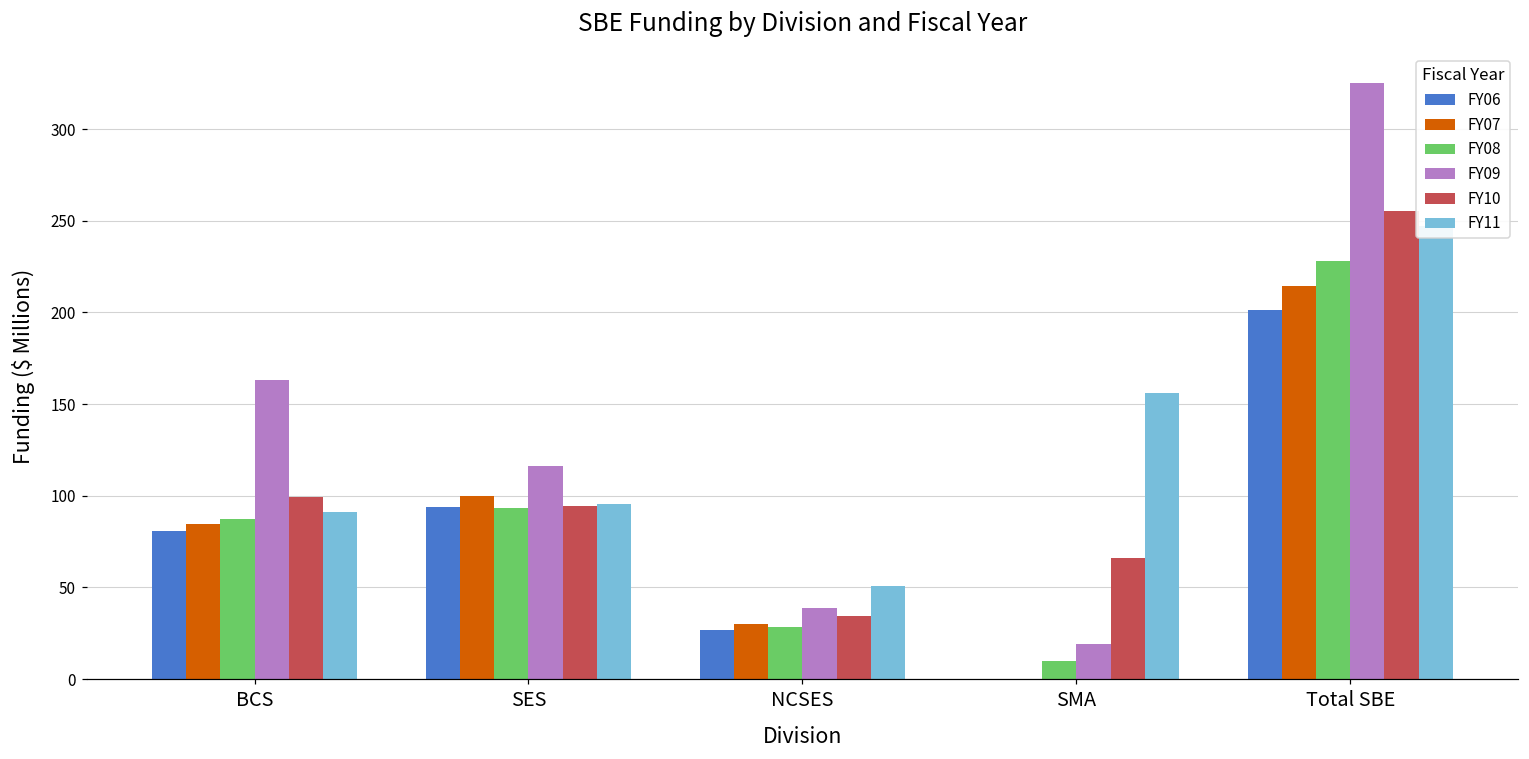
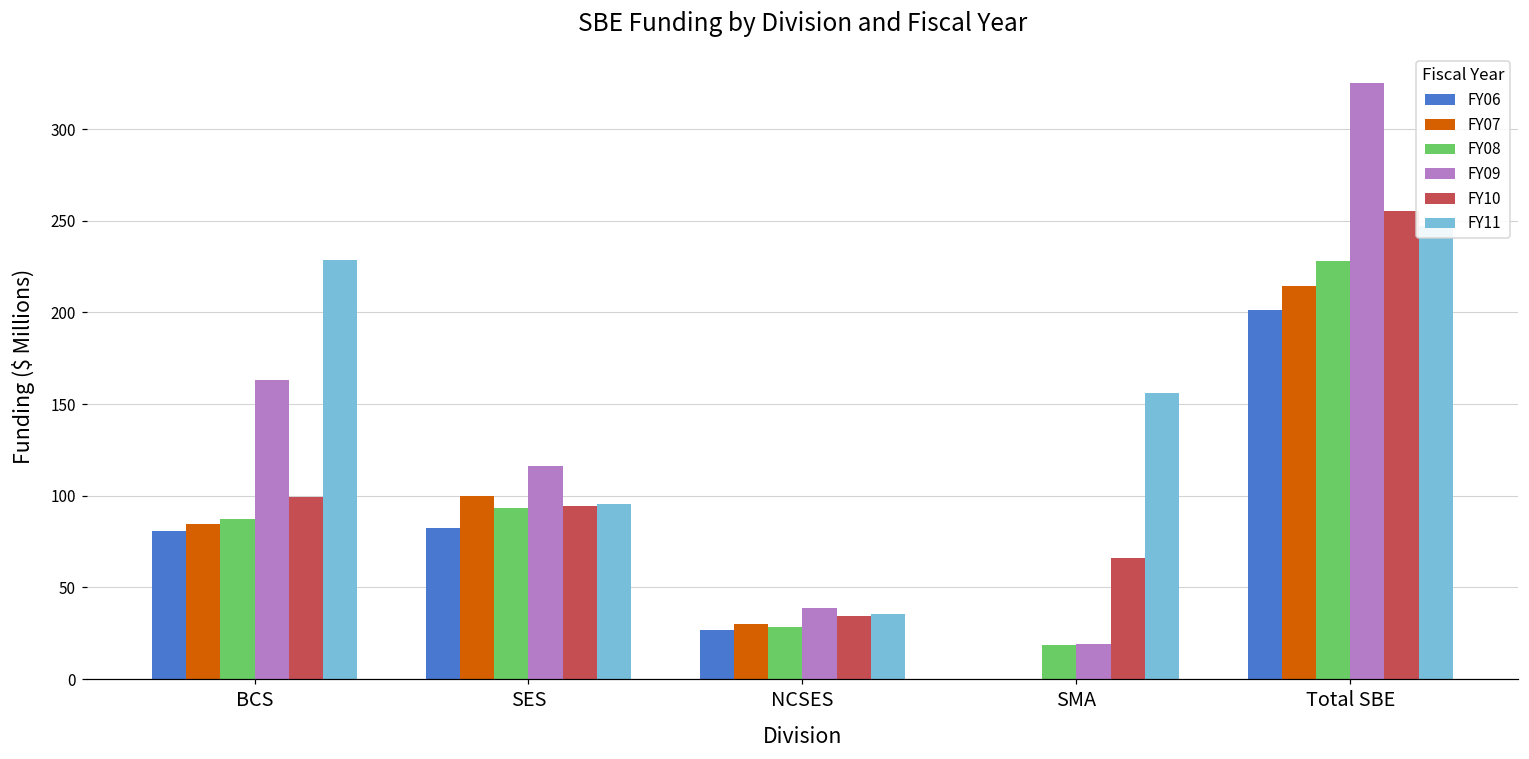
  {
    "FY06": {
      "BCS": 81,
-     "SES": 94,
+     "SES": 82,
      "NCSES": 27,
      "SMA": 0,
      "Total SBE": 201
    },
    "FY07": {
      "BCS": 85,
      "SES": 100,
      "NCSES": 30,
      "SMA": 0,
      "Total SBE": 215
    },
    "FY08": {
      "BCS": 87,
      "SES": 93,
      "NCSES": 29,
-     "SMA": 10,
+     "SMA": 19,
      "Total SBE": 228
    },
    "FY09": {
      "BCS": 163,
      "SES": 116,
      "NCSES": 39,
      "SMA": 19,
      "Total SBE": 325
    },
    "FY10": {
      "BCS": 99,
      "SES": 95,
      "NCSES": 35,
      "SMA": 66,
      "Total SBE": 255
    },
    "FY11": {
-     "BCS": 91,
+     "BCS": 229,
      "SES": 96,
-     "NCSES": 51,
+     "NCSES": 35,
      "SMA": 156
    }
  }
